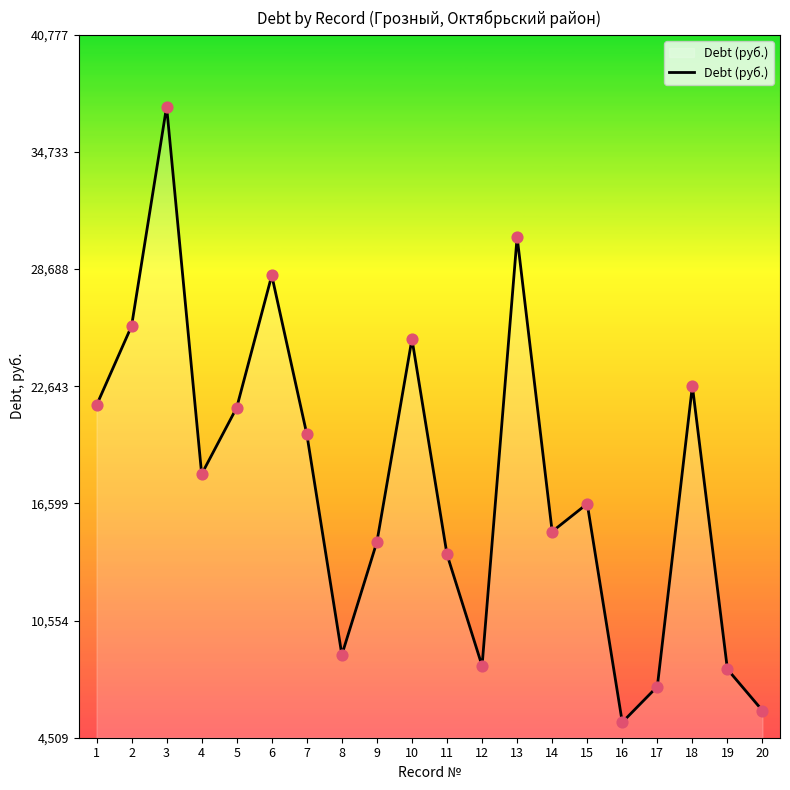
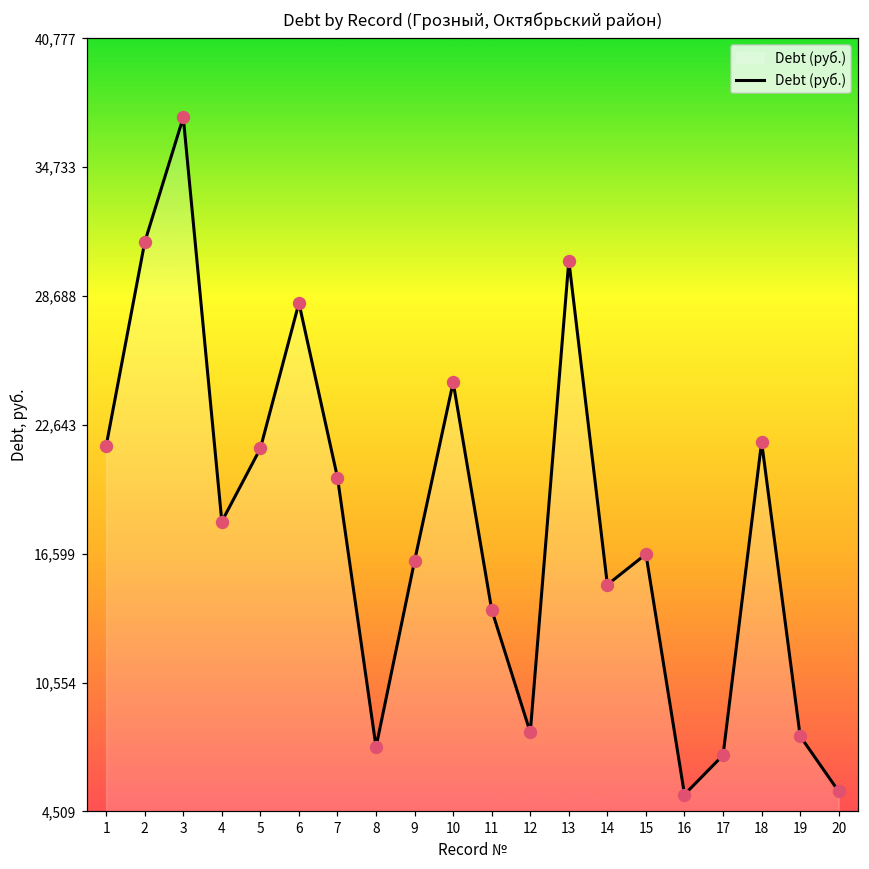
  {
    "1": "21,700",
-   "2": "25,700",
+   "2": "31,200",
    "3": "37,100",
    "4": "18,100",
    "5": "21,500",
    "6": "28,400",
    "7": "20,200",
-   "8": "8,800",
-   "9": "14,600",
-   "10": "25,100",
+   "8": "7,500",
+   "9": "16,300",
+   "10": "24,600",
    "11": "14,000",
    "12": "8,200",
    "13": "30,300",
    "14": "15,100",
    "15": "16,600",
    "16": "5,300",
    "17": "7,100",
-   "18": "22,700",
+   "18": "21,800",
    "19": "8,000",
-   "20": "5,900"
+   "20": "5,400"
  }
